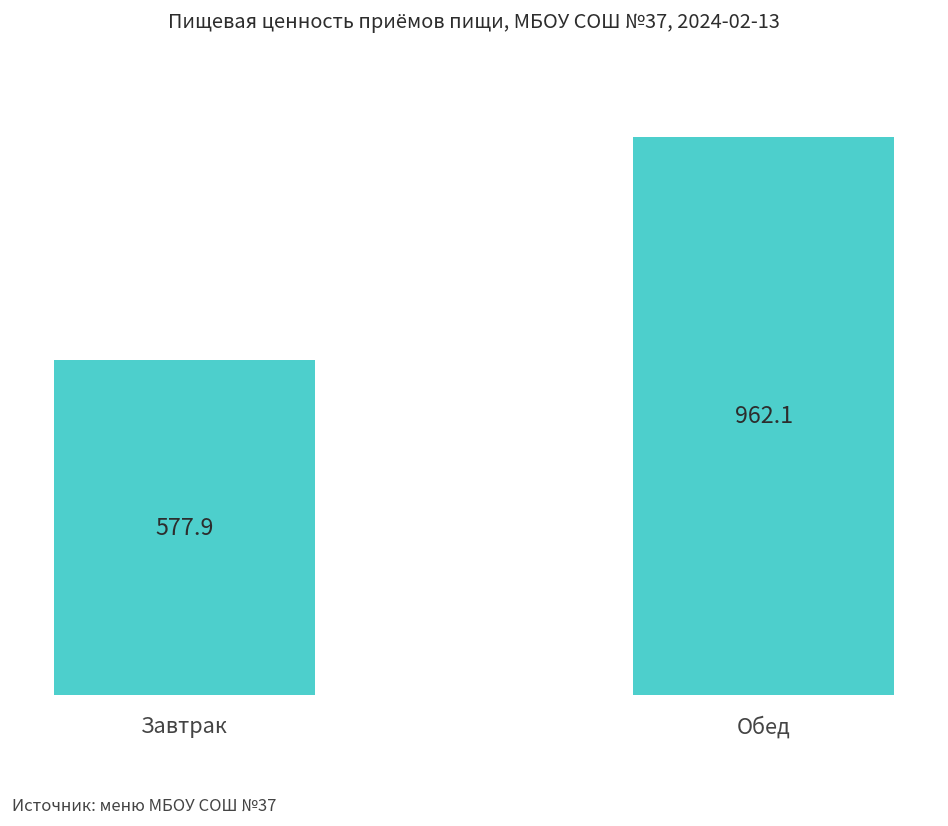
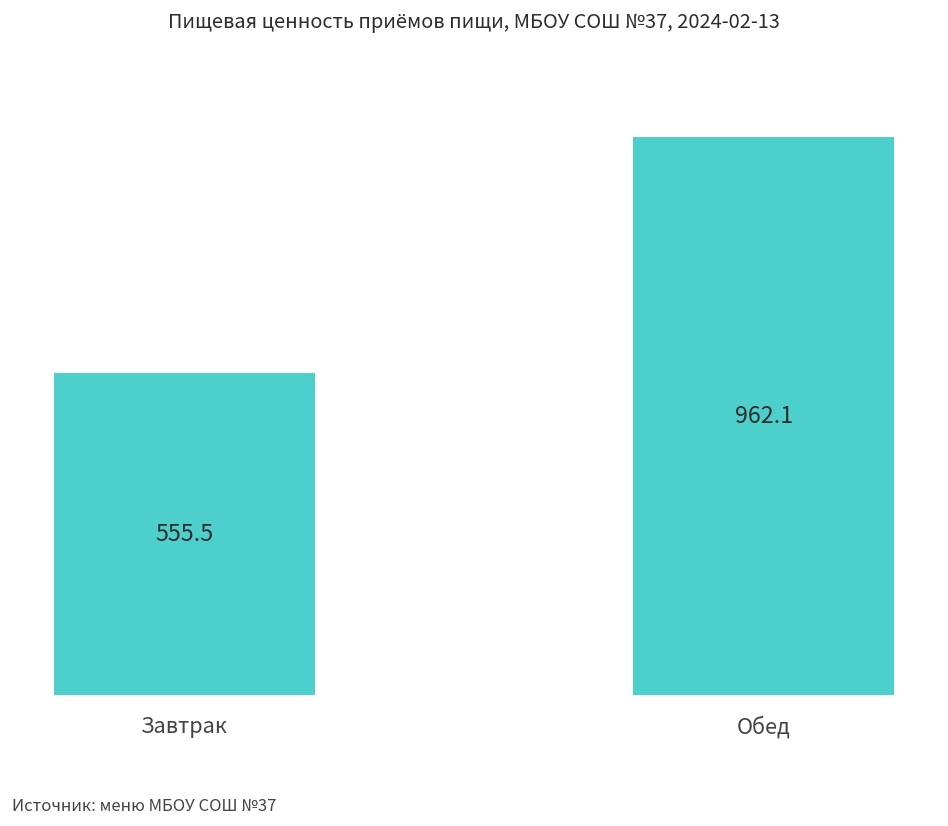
  {
-   "Завтрак": 577.9,
+   "Завтрак": 555.5,
    "Обед": 962.1
  }
